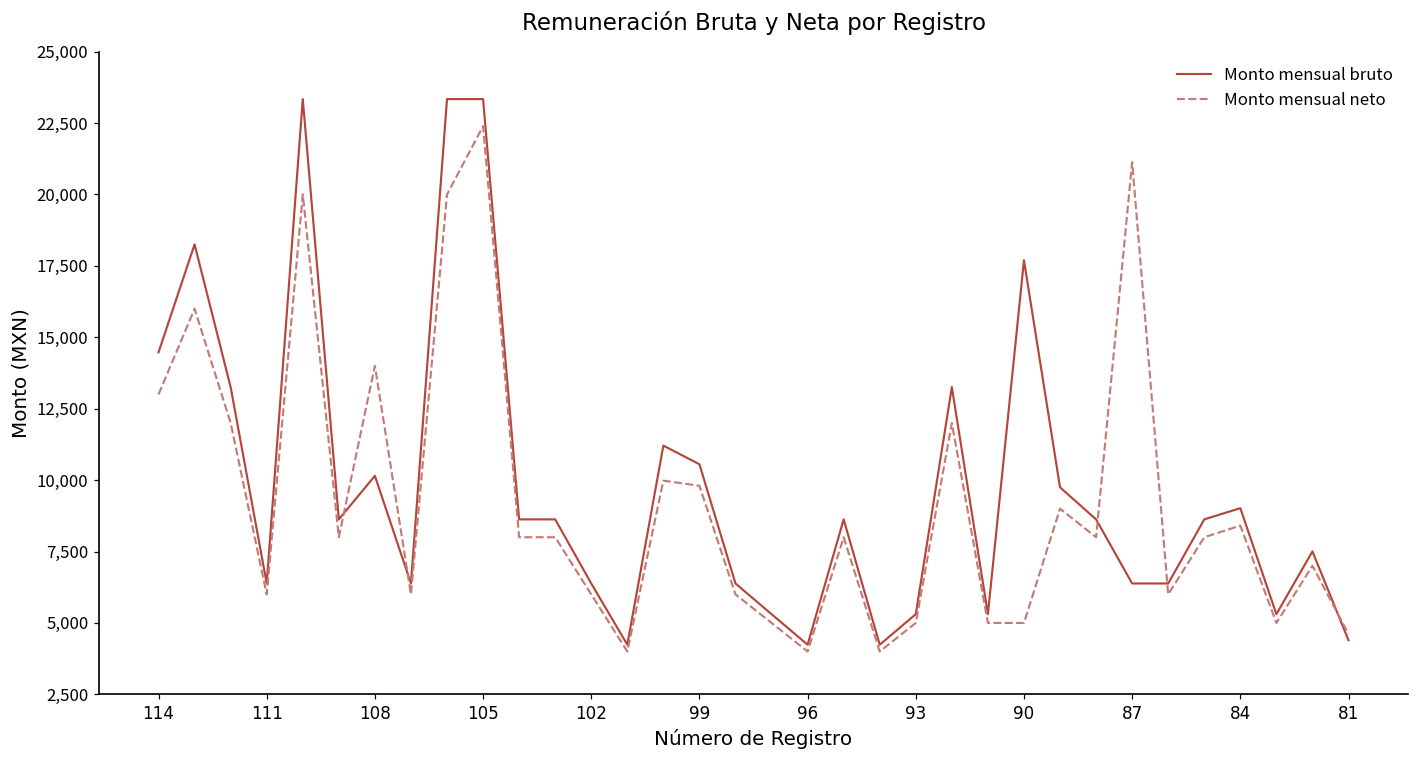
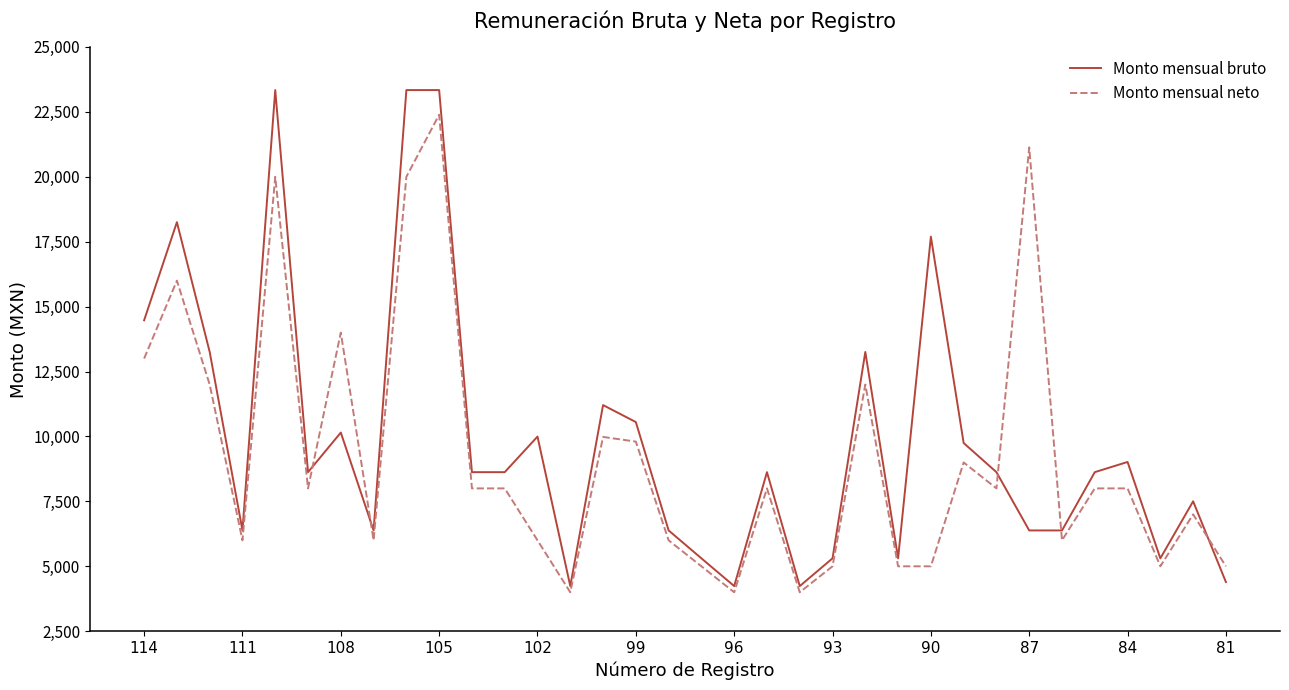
  {
    "Monto mensual bruto": {
      "114": "14,500",
      "111": "6,400",
      "108": "10,200",
      "105": "23,300",
-     "102": "6,400",
+     "102": "10,000",
      "99": "10,600",
      "96": "4,200",
      "93": "5,300",
      "90": "17,700",
      "87": "6,400",
      "84": "9,000",
      "81": "4,400"
    },
    "Monto mensual neto": {
      "114": "13,000",
      "111": "6,000",
      "108": "14,000",
      "105": "22,400",
      "102": "6,000",
      "99": "9,800",
      "96": "4,000",
      "93": "5,000",
      "90": "5,000",
      "87": "21,100",
-     "84": "8,400",
-     "81": "4,600"
+     "84": "8,000",
+     "81": "5,000"
    }
  }
